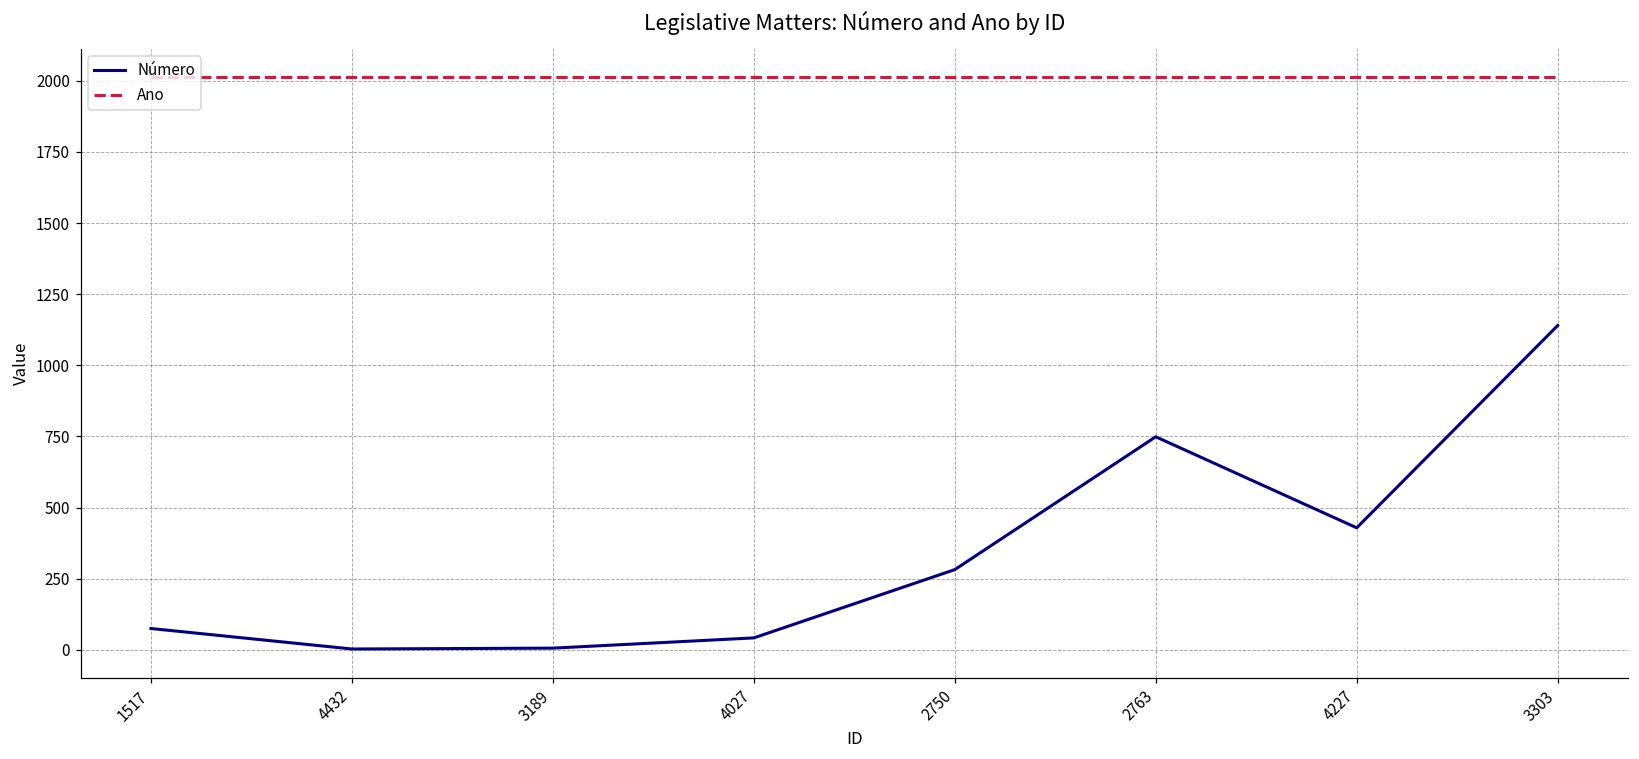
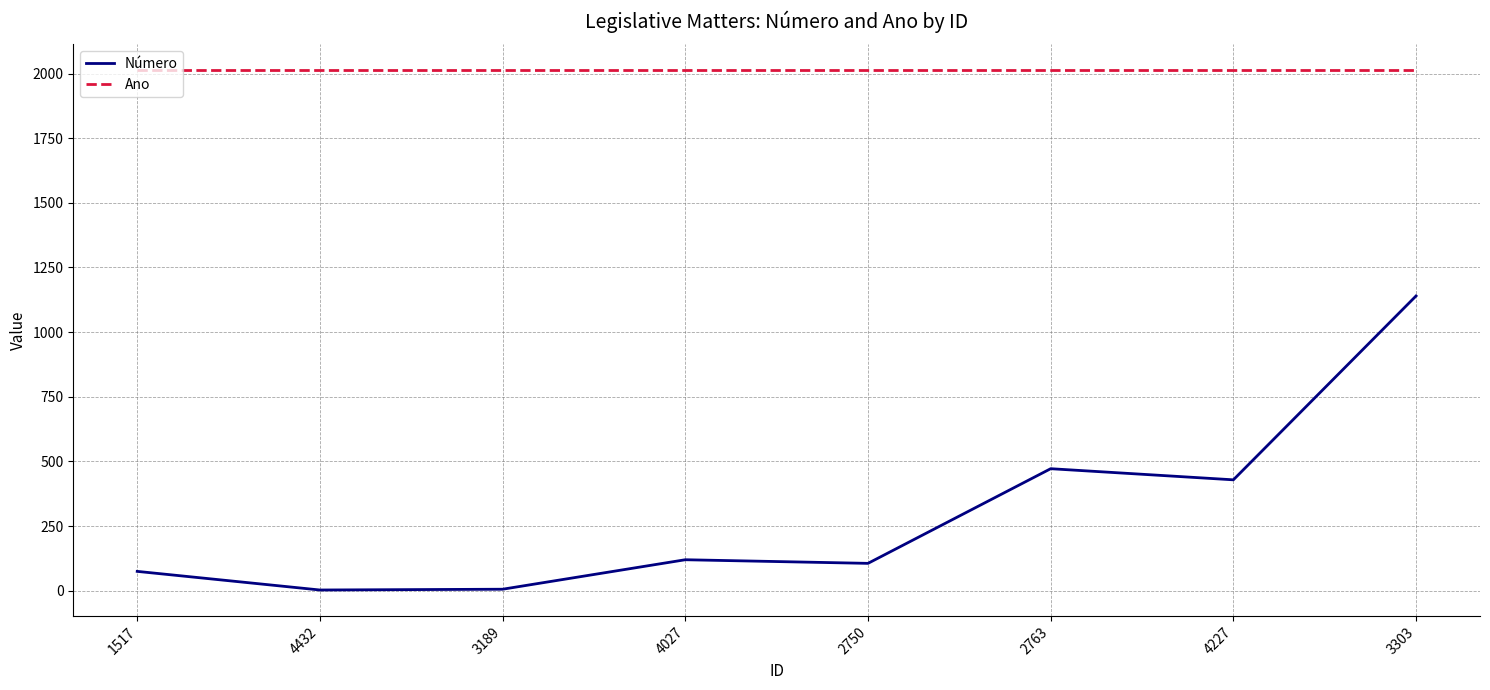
  {
    "Número": {
      "1517": 80,
      "4432": 0,
      "3189": 10,
-     "4027": 40,
-     "2750": 280,
-     "2763": 750,
+     "4027": 120,
+     "2750": 110,
+     "2763": 470,
      "4227": 430,
      "3303": 1140
    },
    "Ano": {
      "4432": 2010,
      "3189": 2010,
      "4027": 2010,
      "2750": 2010,
      "2763": 2010,
      "4227": 2010,
      "3303": 2010
    }
  }
